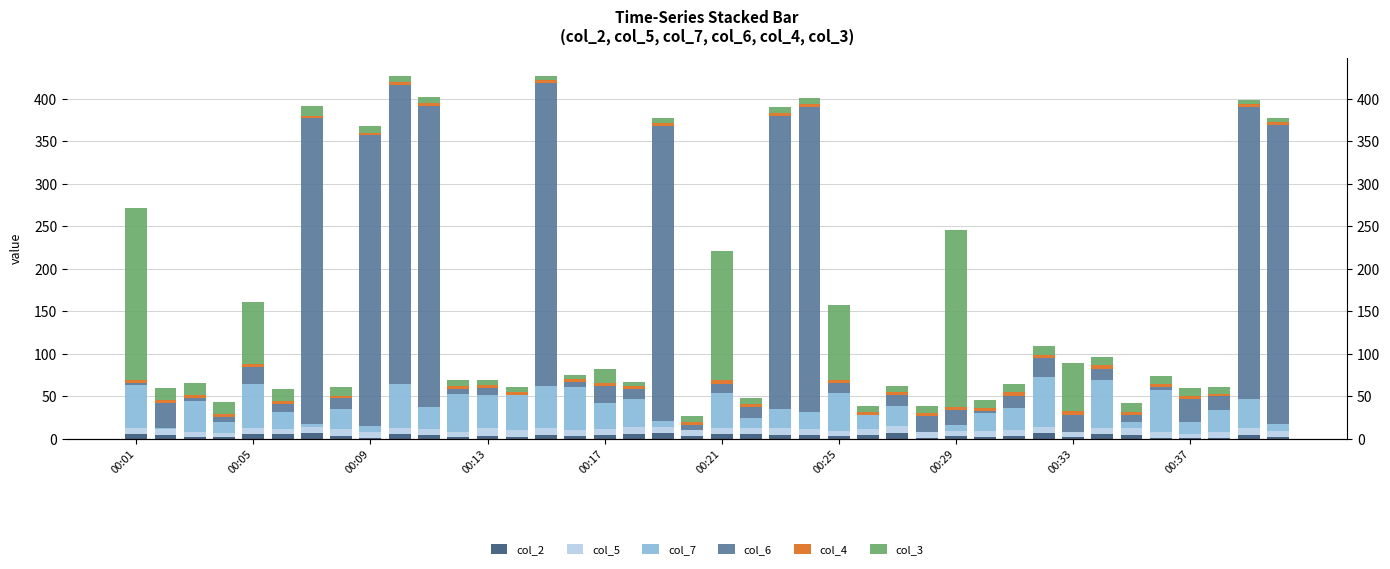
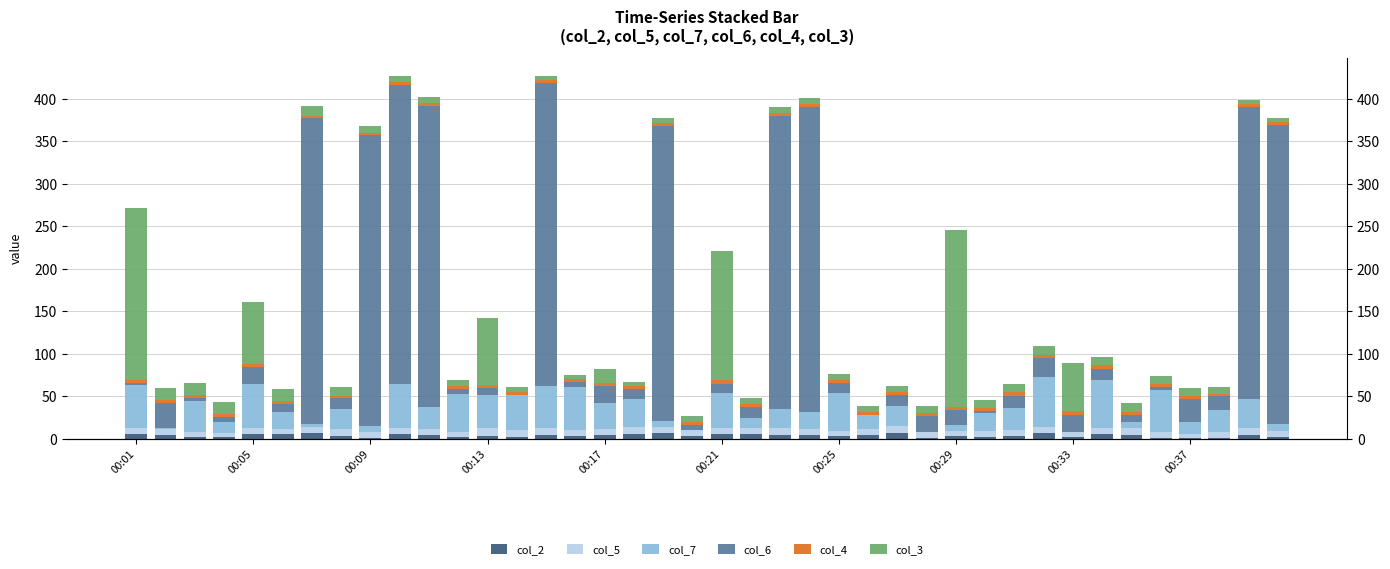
  {
    "col_4": {
      "00:01": 0,
      "00:05": 0,
      "00:09": 0,
      "00:13": 0,
      "00:17": 0,
      "00:21": 0,
      "00:25": 0,
      "00:29": 0,
      "00:33": 0,
      "00:37": 0
    },
    "col_3": {
      "00:01": 200,
      "00:05": 70,
      "00:09": 10,
-     "00:13": 10,
+     "00:13": 80,
      "00:17": 20,
      "00:21": 150,
-     "00:25": 90,
+     "00:25": 10,
      "00:29": 210,
      "00:33": 60,
      "00:37": 10
    }
  }
